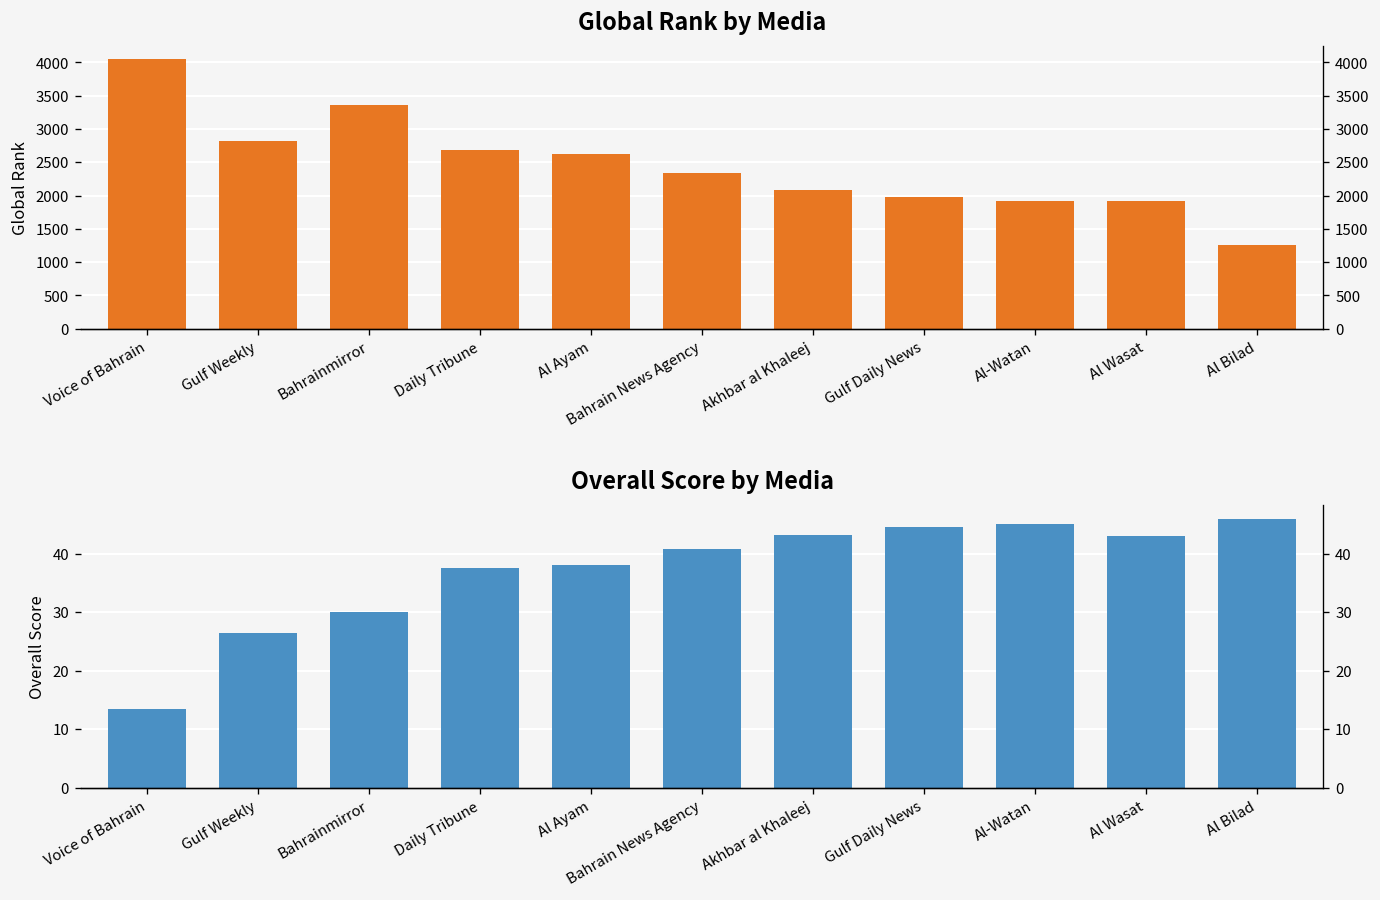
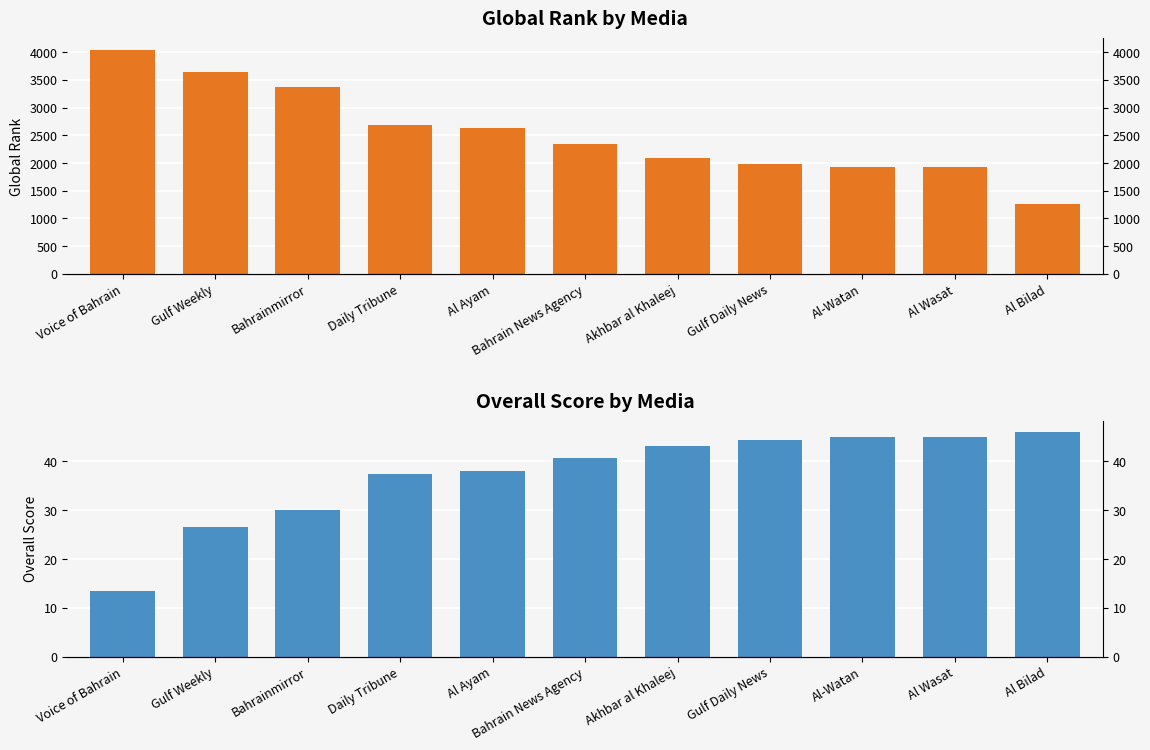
  {
    "Global Rank by Media": {
      "Voice of Bahrain": 4000,
-     "Gulf Weekly": 2800,
+     "Gulf Weekly": 3600,
      "Bahrainmirror": 3400,
      "Daily Tribune": 2700,
      "Al Ayam": 2600,
      "Bahrain News Agency": 2300,
      "Akhbar al Khaleej": 2100,
      "Gulf Daily News": 2000,
      "Al-Watan": 1900,
      "Al Wasat": 1900,
      "Al Bilad": 1300
    },
    "Overall Score by Media": {
      "Voice of Bahrain": 13,
      "Gulf Weekly": 27,
      "Bahrainmirror": 30,
      "Daily Tribune": 38,
      "Al Ayam": 38,
      "Bahrain News Agency": 41,
      "Akhbar al Khaleej": 43,
      "Gulf Daily News": 45,
      "Al-Watan": 45,
-     "Al Wasat": 43,
+     "Al Wasat": 45,
      "Al Bilad": 46
    }
  }
